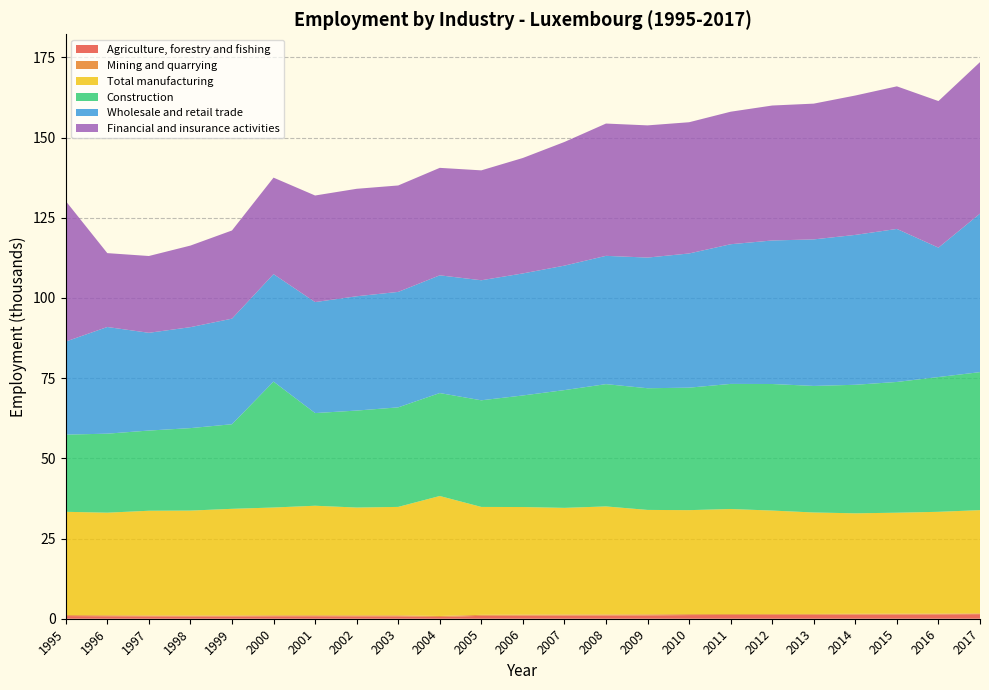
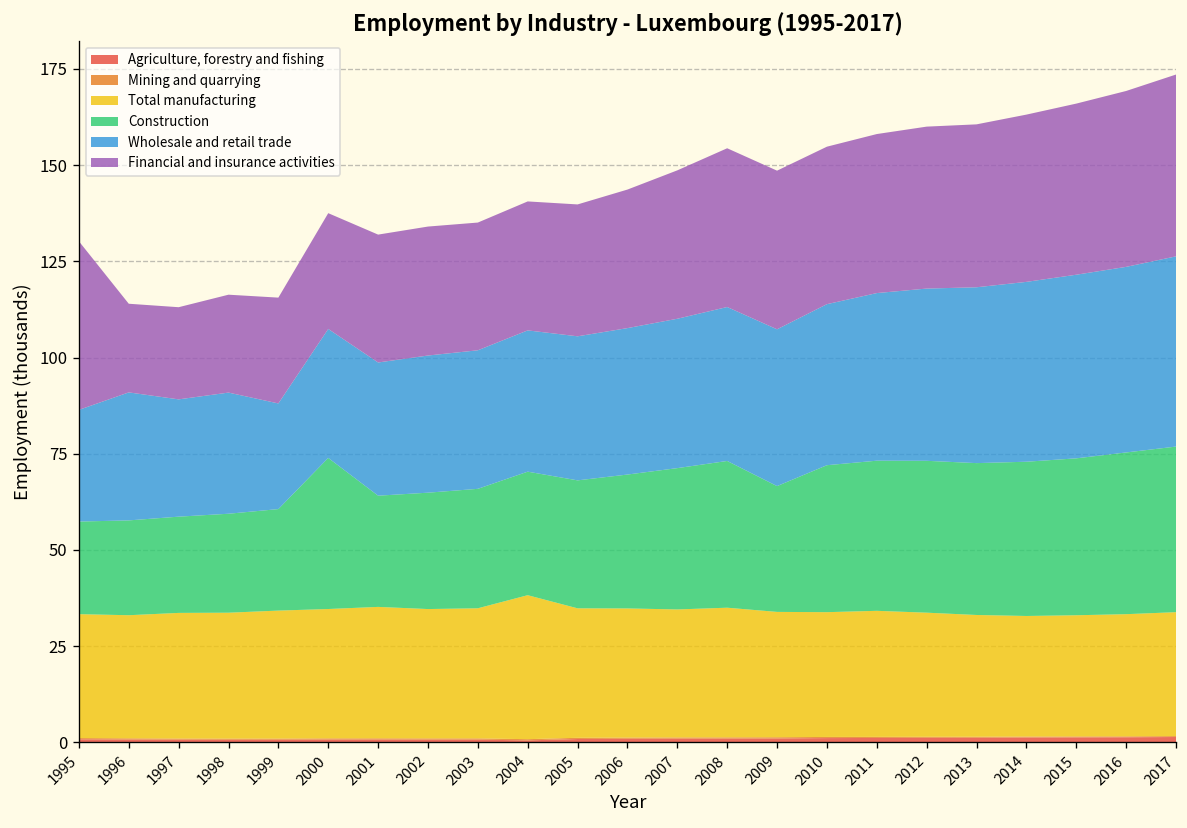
  {
    "Total manufacturing": {
      "1995": 32,
      "1996": 32,
      "1997": 33,
      "1998": 33,
      "1999": 33,
      "2000": 34,
      "2001": 34,
      "2002": 34,
      "2003": 34,
      "2004": 37,
      "2005": 34,
      "2006": 34,
      "2007": 33,
      "2008": 34,
      "2009": 33,
      "2010": 32,
      "2011": 33,
      "2012": 32,
      "2013": 32,
      "2014": 31,
      "2015": 31,
      "2016": 32,
      "2017": 32
    },
    "Construction": {
      "1995": 24,
      "1996": 25,
      "1997": 25,
      "1998": 26,
      "1999": 26,
      "2000": 39,
      "2001": 29,
      "2002": 30,
      "2003": 31,
      "2004": 32,
      "2005": 33,
      "2006": 35,
      "2007": 37,
      "2008": 38,
-     "2009": 38,
+     "2009": 33,
      "2010": 38,
      "2011": 39,
      "2012": 39,
      "2013": 39,
      "2014": 40,
      "2015": 41,
      "2016": 42,
      "2017": 43
    },
    "Wholesale and retail trade": {
      "1995": 29,
      "1996": 33,
      "1997": 30,
      "1998": 31,
-     "1999": 33,
+     "1999": 27,
      "2000": 34,
      "2001": 35,
      "2002": 36,
      "2003": 36,
      "2004": 37,
      "2005": 37,
      "2006": 38,
      "2007": 39,
      "2008": 40,
      "2009": 41,
      "2010": 42,
      "2011": 44,
      "2012": 45,
      "2013": 46,
      "2014": 47,
      "2015": 48,
-     "2016": 40,
+     "2016": 48,
      "2017": 49
    },
    "Financial and insurance activities": {
      "1995": 44,
      "1996": 23,
      "1997": 24,
      "1998": 25,
      "1999": 27,
      "2000": 30,
      "2001": 33,
      "2002": 34,
      "2003": 33,
      "2004": 34,
      "2005": 34,
      "2006": 36,
      "2007": 39,
      "2008": 41,
      "2009": 41,
      "2010": 41,
      "2011": 41,
      "2012": 42,
      "2013": 42,
      "2014": 43,
      "2015": 44,
      "2016": 46,
      "2017": 47
    }
  }
